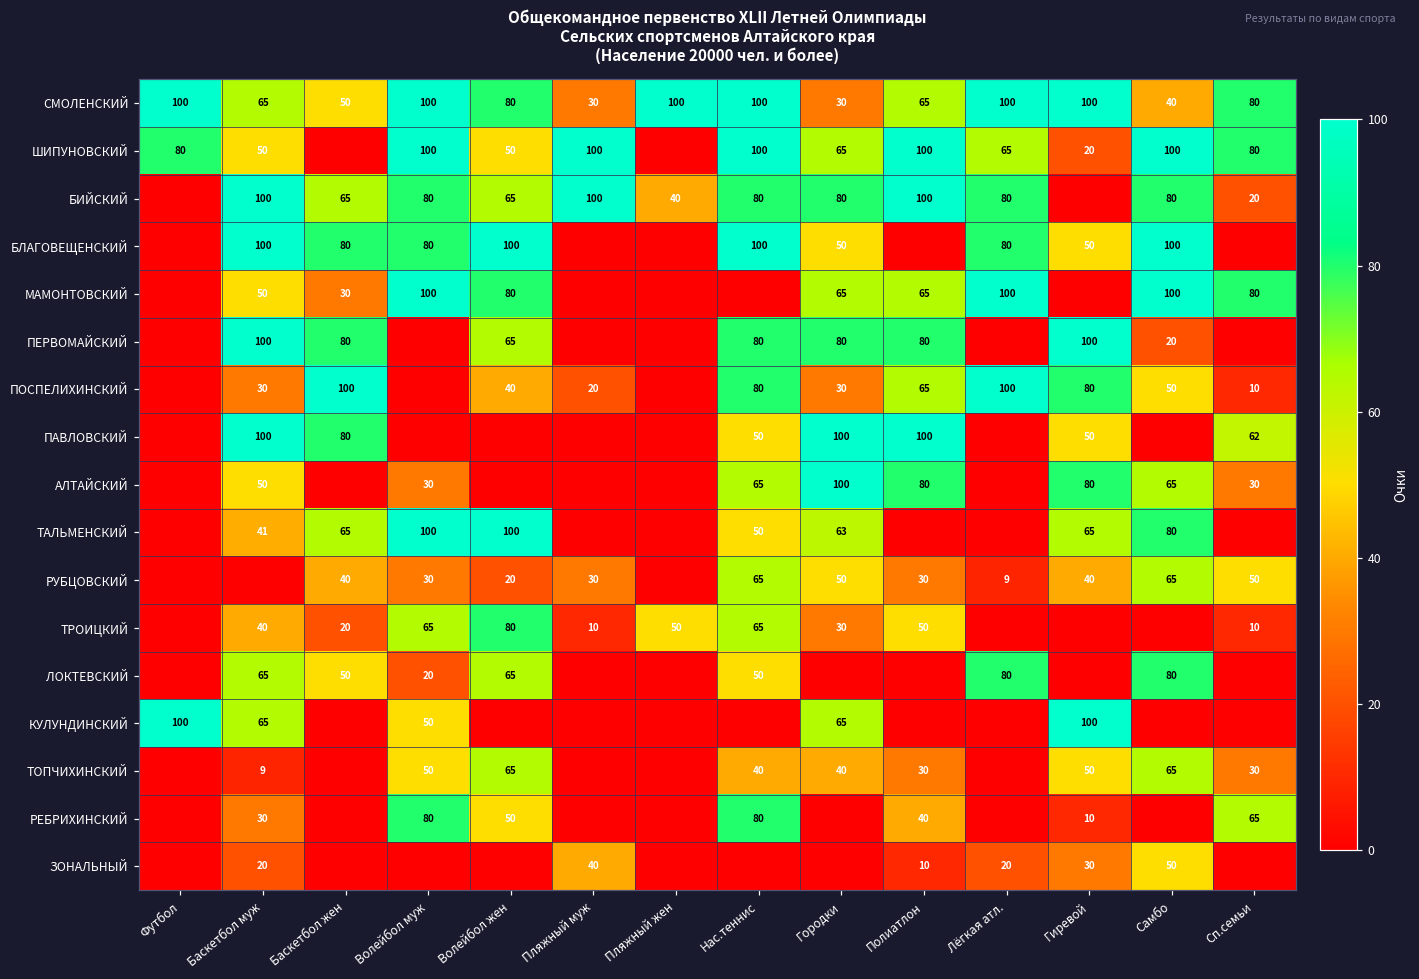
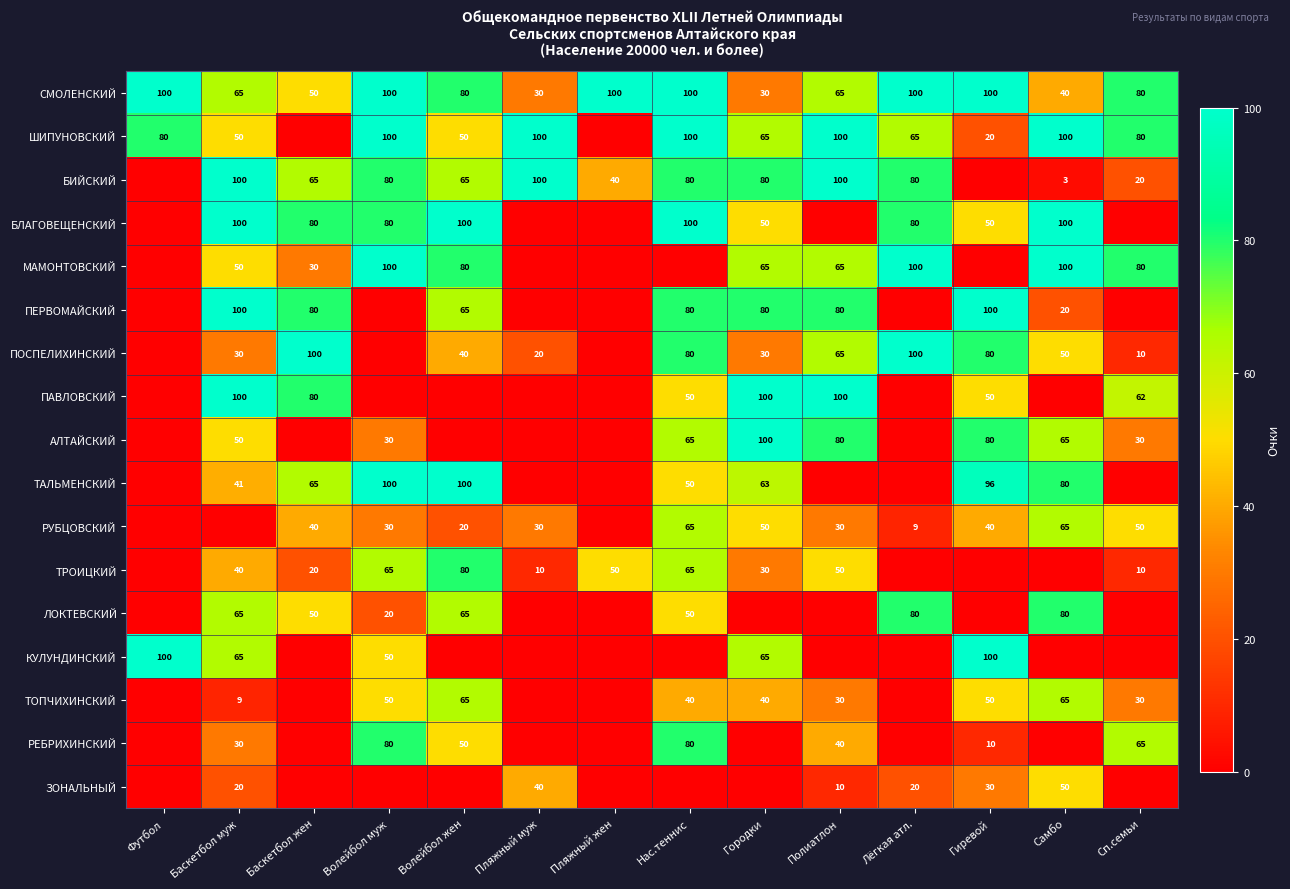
  {
    "СМОЛЕНСКИЙ": {
      "Футбол": 100,
      "Баскетбол муж": 65,
      "Баскетбол жен": 50,
      "Волейбол муж": 100,
      "Волейбол жен": 80,
      "Пляжный муж": 30,
      "Пляжный жен": 100,
      "Нас.теннис": 100,
      "Городки": 30,
      "Полиатлон": 65,
      "Лёгкая атл.": 100,
      "Гиревой": 100,
      "Самбо": 40,
      "Сп.семьи": 80
    },
    "ШИПУНОВСКИЙ": {
      "Футбол": 80,
      "Баскетбол муж": 50,
      "Волейбол муж": 100,
      "Волейбол жен": 50,
      "Пляжный муж": 100,
      "Нас.теннис": 100,
      "Городки": 65,
      "Полиатлон": 100,
      "Лёгкая атл.": 65,
      "Гиревой": 20,
      "Самбо": 100,
      "Сп.семьи": 80
    },
    "БИЙСКИЙ": {
      "Баскетбол муж": 100,
      "Баскетбол жен": 65,
      "Волейбол муж": 80,
      "Волейбол жен": 65,
      "Пляжный муж": 100,
      "Пляжный жен": 40,
      "Нас.теннис": 80,
      "Городки": 80,
      "Полиатлон": 100,
      "Лёгкая атл.": 80,
-     "Самбо": 80,
+     "Самбо": 3,
      "Сп.семьи": 20
    },
    "БЛАГОВЕЩЕНСКИЙ": {
      "Баскетбол муж": 100,
      "Баскетбол жен": 80,
      "Волейбол муж": 80,
      "Волейбол жен": 100,
      "Нас.теннис": 100,
      "Городки": 50,
      "Лёгкая атл.": 80,
      "Гиревой": 50,
      "Самбо": 100
    },
    "МАМОНТОВСКИЙ": {
      "Баскетбол муж": 50,
      "Баскетбол жен": 30,
      "Волейбол муж": 100,
      "Волейбол жен": 80,
      "Городки": 65,
      "Полиатлон": 65,
      "Лёгкая атл.": 100,
      "Самбо": 100,
      "Сп.семьи": 80
    },
    "ПЕРВОМАЙСКИЙ": {
      "Баскетбол муж": 100,
      "Баскетбол жен": 80,
      "Волейбол жен": 65,
      "Нас.теннис": 80,
      "Городки": 80,
      "Полиатлон": 80,
      "Гиревой": 100,
      "Самбо": 20
    },
    "ПОСПЕЛИХИНСКИЙ": {
      "Баскетбол муж": 30,
      "Баскетбол жен": 100,
      "Волейбол жен": 40,
      "Пляжный муж": 20,
      "Нас.теннис": 80,
      "Городки": 30,
      "Полиатлон": 65,
      "Лёгкая атл.": 100,
      "Гиревой": 80,
      "Самбо": 50,
      "Сп.семьи": 10
    },
    "ПАВЛОВСКИЙ": {
      "Баскетбол муж": 100,
      "Баскетбол жен": 80,
      "Нас.теннис": 50,
      "Городки": 100,
      "Полиатлон": 100,
      "Гиревой": 50,
      "Сп.семьи": 62
    },
    "АЛТАЙСКИЙ": {
      "Баскетбол муж": 50,
      "Волейбол муж": 30,
      "Нас.теннис": 65,
      "Городки": 100,
      "Полиатлон": 80,
      "Гиревой": 80,
      "Самбо": 65,
      "Сп.семьи": 30
    },
    "ТАЛЬМЕНСКИЙ": {
      "Баскетбол муж": 41,
      "Баскетбол жен": 65,
      "Волейбол муж": 100,
      "Волейбол жен": 100,
      "Нас.теннис": 50,
      "Городки": 63,
-     "Гиревой": 65,
+     "Гиревой": 96,
      "Самбо": 80
    },
    "РУБЦОВСКИЙ": {
      "Баскетбол жен": 40,
      "Волейбол муж": 30,
      "Волейбол жен": 20,
      "Пляжный муж": 30,
      "Нас.теннис": 65,
      "Городки": 50,
      "Полиатлон": 30,
      "Лёгкая атл.": 9,
      "Гиревой": 40,
      "Самбо": 65,
      "Сп.семьи": 50
    },
    "ТРОИЦКИЙ": {
      "Баскетбол муж": 40,
      "Баскетбол жен": 20,
      "Волейбол муж": 65,
      "Волейбол жен": 80,
      "Пляжный муж": 10,
      "Пляжный жен": 50,
      "Нас.теннис": 65,
      "Городки": 30,
      "Полиатлон": 50,
      "Сп.семьи": 10
    },
    "ЛОКТЕВСКИЙ": {
      "Баскетбол муж": 65,
      "Баскетбол жен": 50,
      "Волейбол муж": 20,
      "Волейбол жен": 65,
      "Нас.теннис": 50,
      "Лёгкая атл.": 80,
      "Самбо": 80
    },
    "КУЛУНДИНСКИЙ": {
      "Футбол": 100,
      "Баскетбол муж": 65,
      "Волейбол муж": 50,
      "Городки": 65,
      "Гиревой": 100
    },
    "ТОПЧИХИНСКИЙ": {
      "Баскетбол муж": 9,
      "Волейбол муж": 50,
      "Волейбол жен": 65,
      "Нас.теннис": 40,
      "Городки": 40,
      "Полиатлон": 30,
      "Гиревой": 50,
      "Самбо": 65,
      "Сп.семьи": 30
    },
    "РЕБРИХИНСКИЙ": {
      "Баскетбол муж": 30,
      "Волейбол муж": 80,
      "Волейбол жен": 50,
      "Нас.теннис": 80,
      "Полиатлон": 40,
      "Гиревой": 10,
      "Сп.семьи": 65
    },
    "ЗОНАЛЬНЫЙ": {
      "Баскетбол муж": 20,
      "Пляжный муж": 40,
      "Полиатлон": 10,
      "Лёгкая атл.": 20,
      "Гиревой": 30,
      "Самбо": 50
    }
  }
